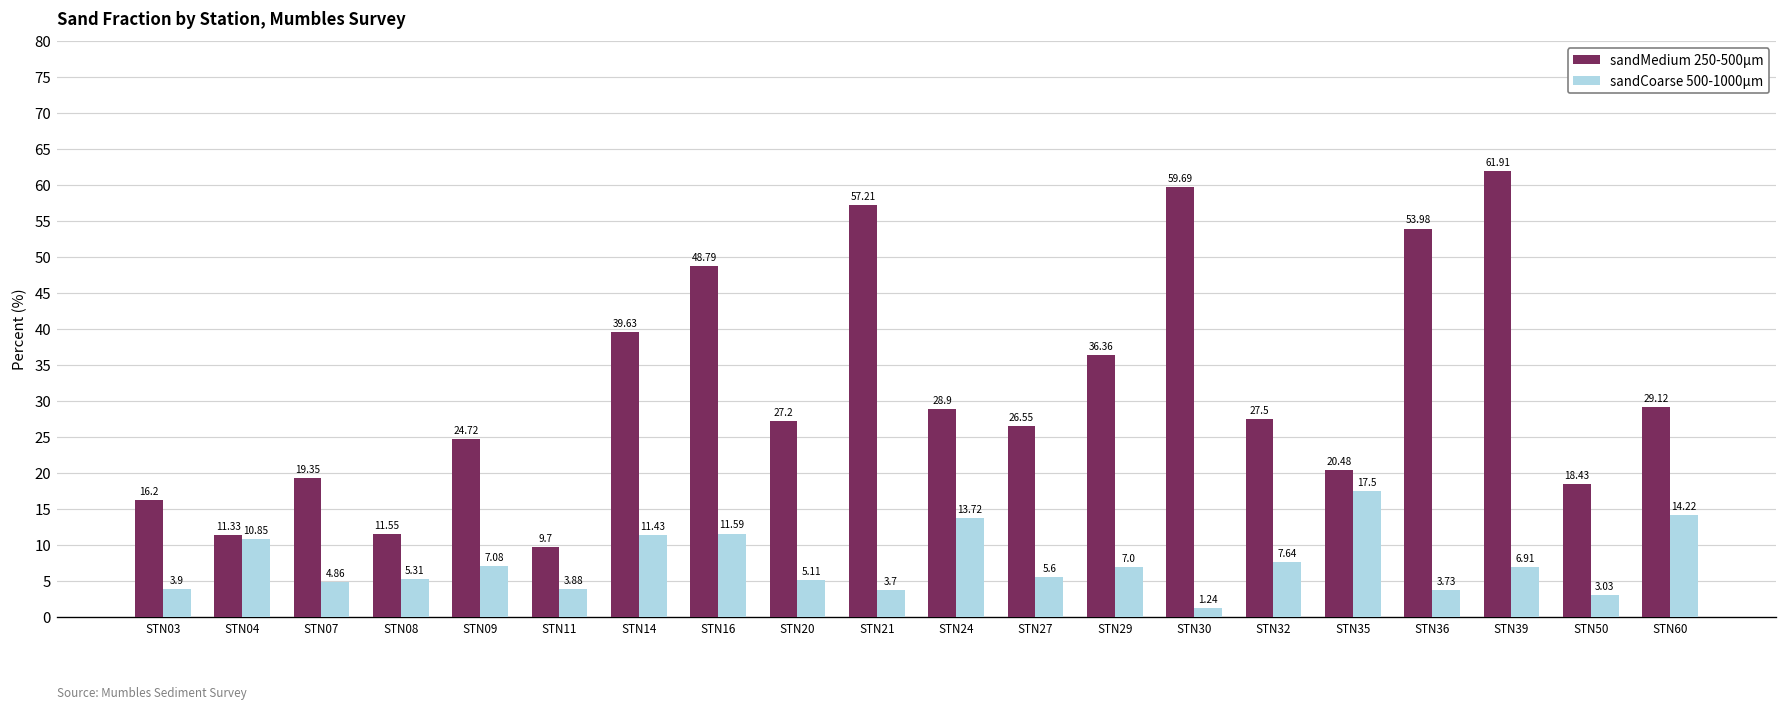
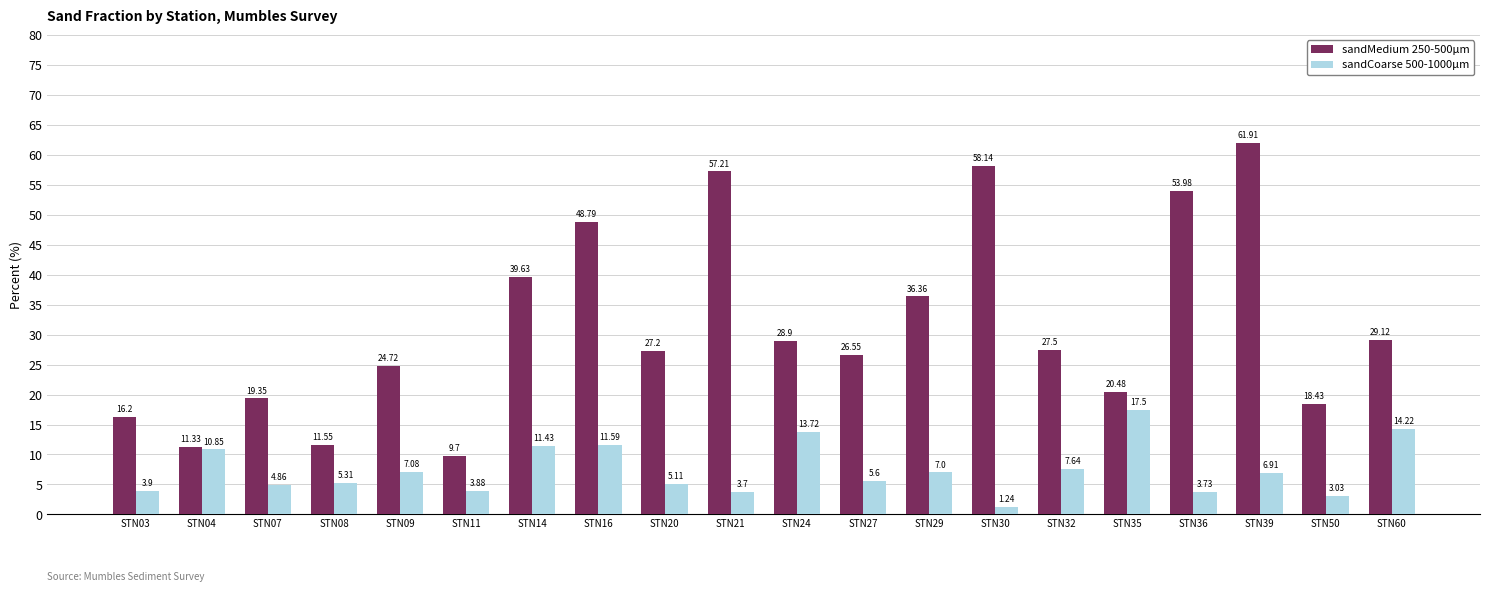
  {
    "sandMedium 250-500µm": {
      "STN03": 16.2,
      "STN04": 11.33,
      "STN07": 19.35,
      "STN08": 11.55,
      "STN09": 24.72,
      "STN11": 9.7,
      "STN14": 39.63,
      "STN16": 48.79,
      "STN20": 27.2,
      "STN21": 57.21,
      "STN24": 28.9,
      "STN27": 26.55,
      "STN29": 36.36,
-     "STN30": 59.69,
+     "STN30": 58.14,
      "STN32": 27.5,
      "STN35": 20.48,
      "STN36": 53.98,
      "STN39": 61.91,
      "STN50": 18.43,
      "STN60": 29.12
    },
    "sandCoarse 500-1000µm": {
      "STN03": 3.9,
      "STN04": 10.85,
      "STN07": 4.86,
      "STN08": 5.31,
      "STN09": 7.08,
      "STN11": 3.88,
      "STN14": 11.43,
      "STN16": 11.59,
      "STN20": 5.11,
      "STN21": 3.7,
      "STN24": 13.72,
      "STN27": 5.6,
      "STN29": 7.0,
      "STN30": 1.24,
      "STN32": 7.64,
      "STN35": 17.5,
      "STN36": 3.73,
      "STN39": 6.91,
      "STN50": 3.03,
      "STN60": 14.22
    }
  }
